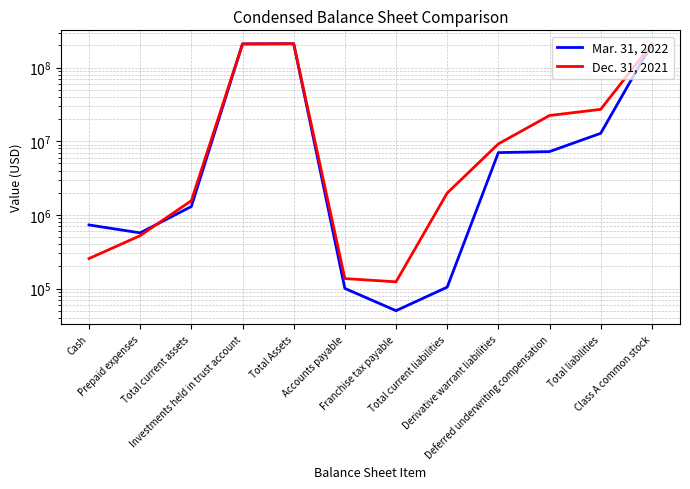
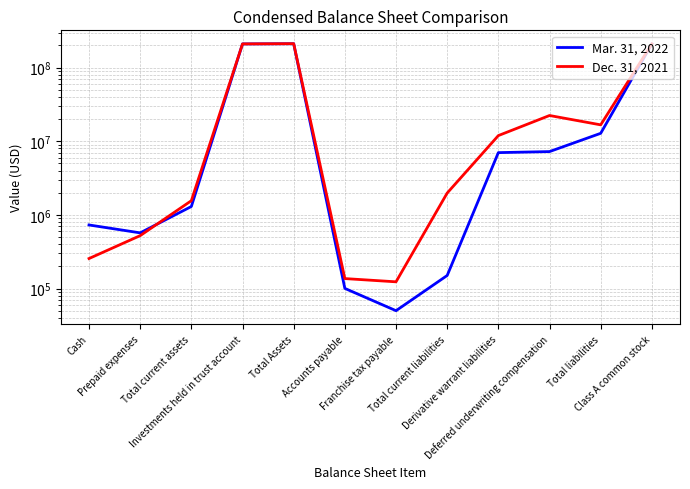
  {
    "Mar. 31, 2022": {
      "Cash": 700000,
      "Prepaid expenses": 600000,
      "Total current assets": 1300000,
      "Accounts payable": 100000,
      "Franchise tax payable": 50000,
-     "Total current liabilities": 100000,
+     "Total current liabilities": 150000,
      "Derivative warrant liabilities": 7000000,
      "Deferred underwriting compensation": 7000000,
      "Total liabilities": 13000000
    },
    "Dec. 31, 2021": {
      "Cash": 260000,
      "Prepaid expenses": 500000,
      "Total current assets": 1600000,
      "Accounts payable": 140000,
      "Franchise tax payable": 120000,
      "Total current liabilities": 2000000,
-     "Derivative warrant liabilities": 9000000,
+     "Derivative warrant liabilities": 12000000,
      "Deferred underwriting compensation": 22000000,
-     "Total liabilities": 27000000
+     "Total liabilities": 17000000
    }
  }
